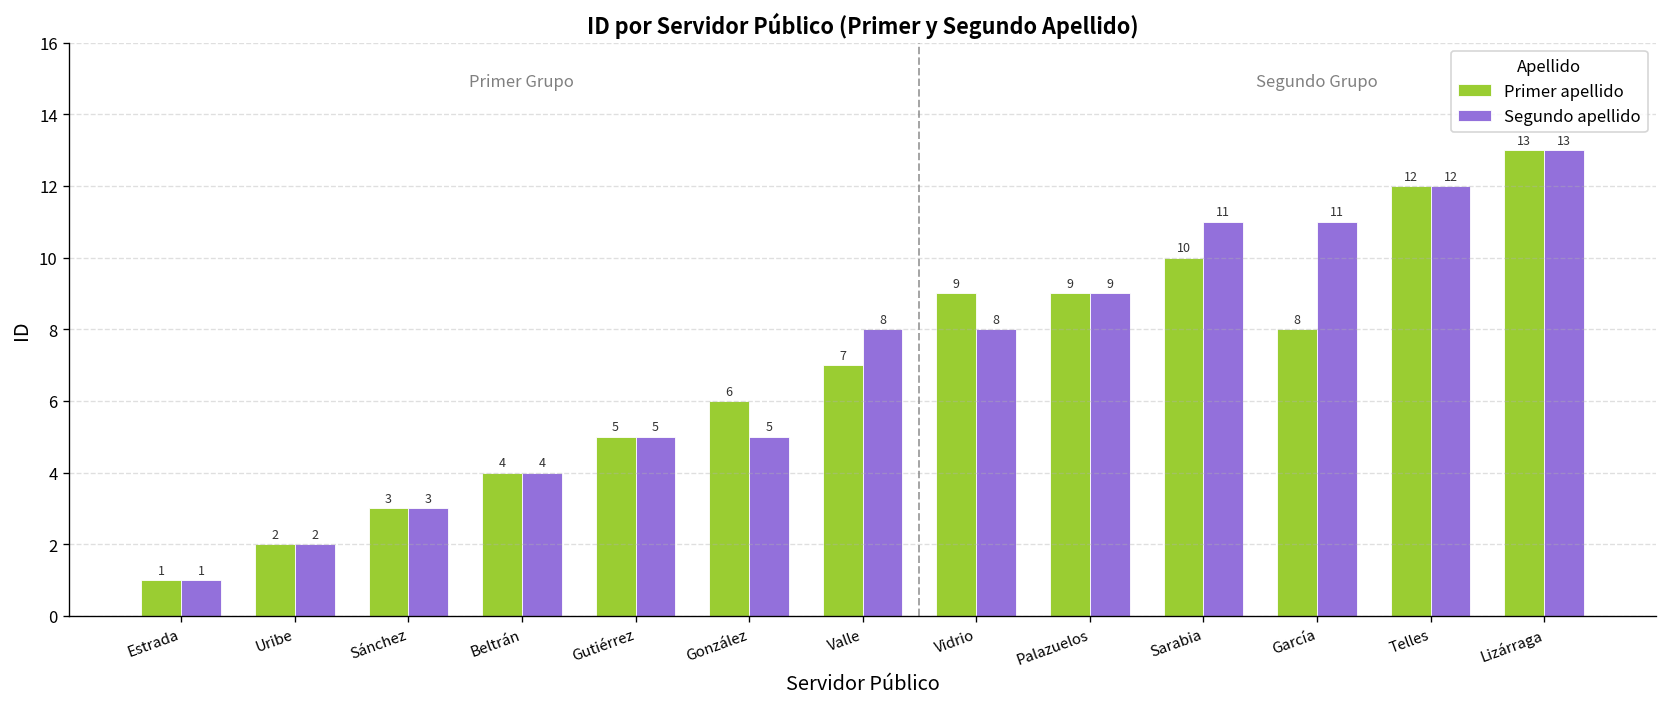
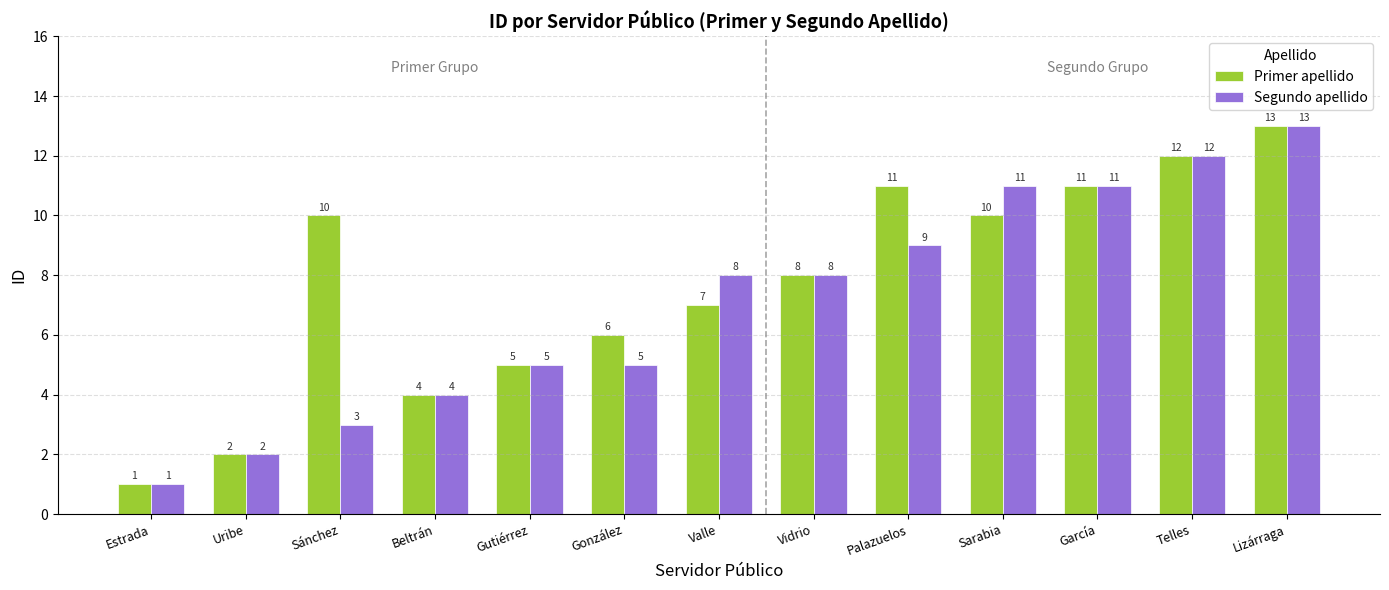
  {
    "Primer apellido": {
      "Estrada": 1,
      "Uribe": 2,
-     "Sánchez": 3,
+     "Sánchez": 10,
      "Beltrán": 4,
      "Gutiérrez": 5,
      "González": 6,
      "Valle": 7,
-     "Vidrio": 9,
-     "Palazuelos": 9,
+     "Vidrio": 8,
+     "Palazuelos": 11,
      "Sarabia": 10,
-     "García": 8,
+     "García": 11,
      "Telles": 12,
      "Lizárraga": 13
    },
    "Segundo apellido": {
      "Estrada": 1,
      "Uribe": 2,
      "Sánchez": 3,
      "Beltrán": 4,
      "Gutiérrez": 5,
      "González": 5,
      "Valle": 8,
      "Vidrio": 8,
      "Palazuelos": 9,
      "Sarabia": 11,
      "García": 11,
      "Telles": 12,
      "Lizárraga": 13
    }
  }
